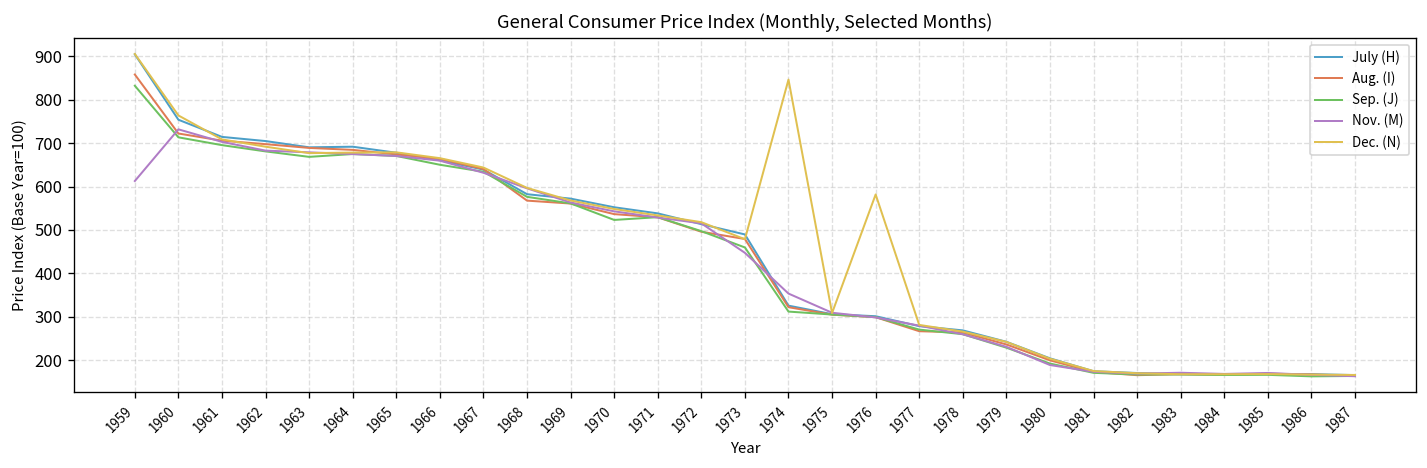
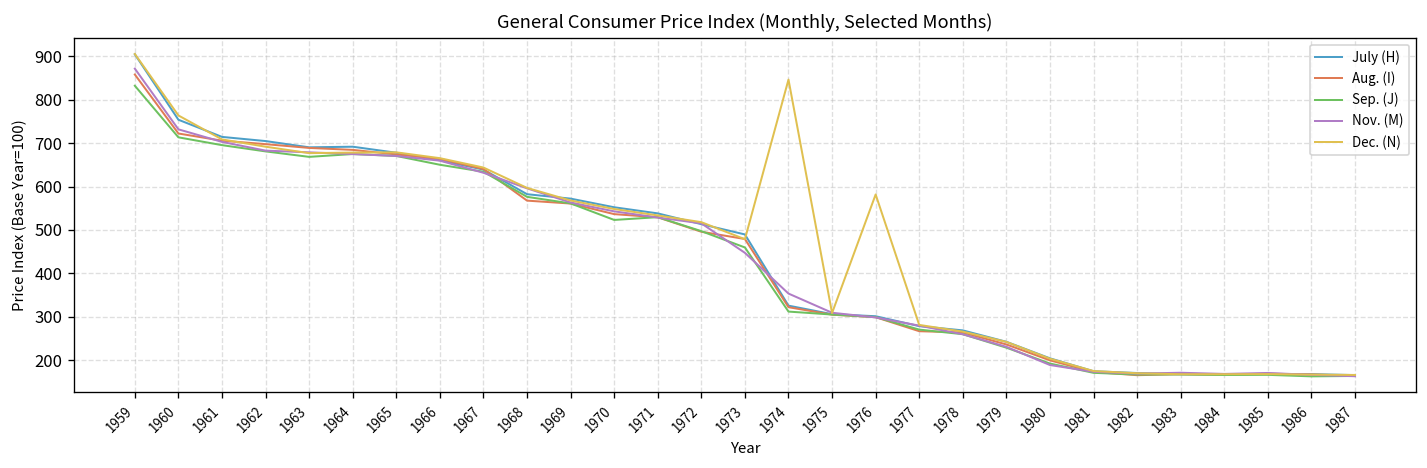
  {
    "July (H)": {
      "1960": 750,
      "1964": 690,
      "1973": 490
    },
    "Aug. (I)": {
      "1959": 860,
      "1960": 720,
      "1968": 570
    },
    "Sep. (J)": {
      "1959": 830,
      "1960": 710,
      "1961": 700,
      "1963": 670,
      "1966": 650,
      "1970": 520,
      "1973": 460,
      "1974": 310
    },
    "Nov. (M)": {
-     "1959": 610,
+     "1959": 870,
      "1960": 730,
      "1973": 450,
      "1974": 350
    },
    "Dec. (N)": {
      "1960": 760,
      "1974": 850,
      "1976": 580
    }
  }
